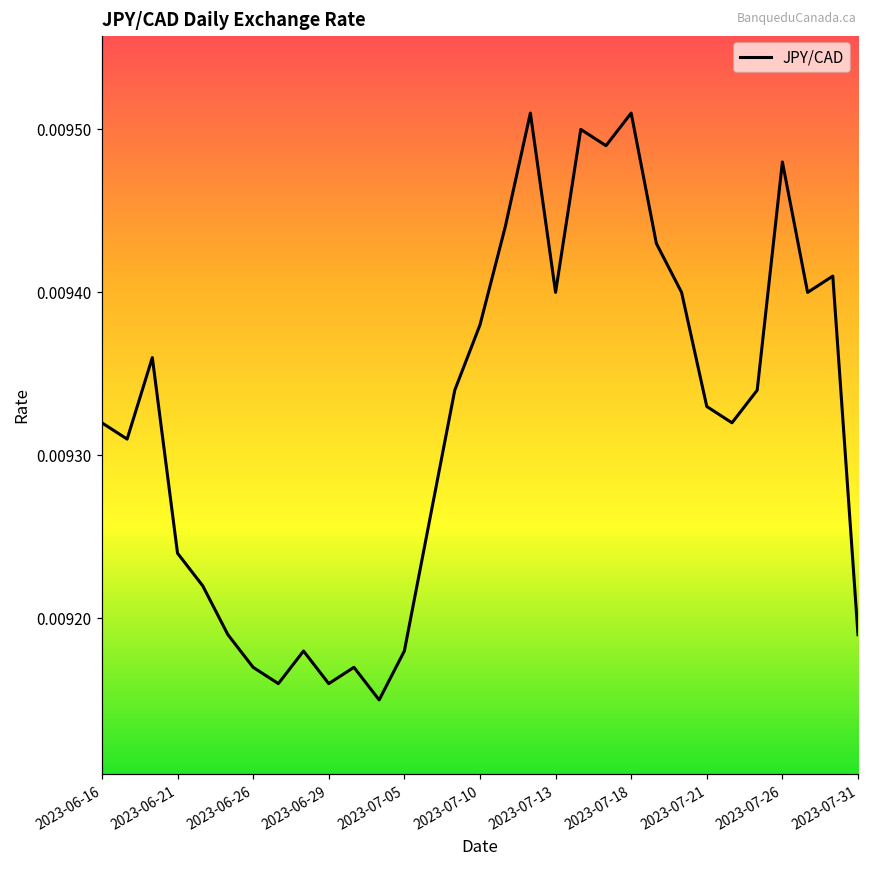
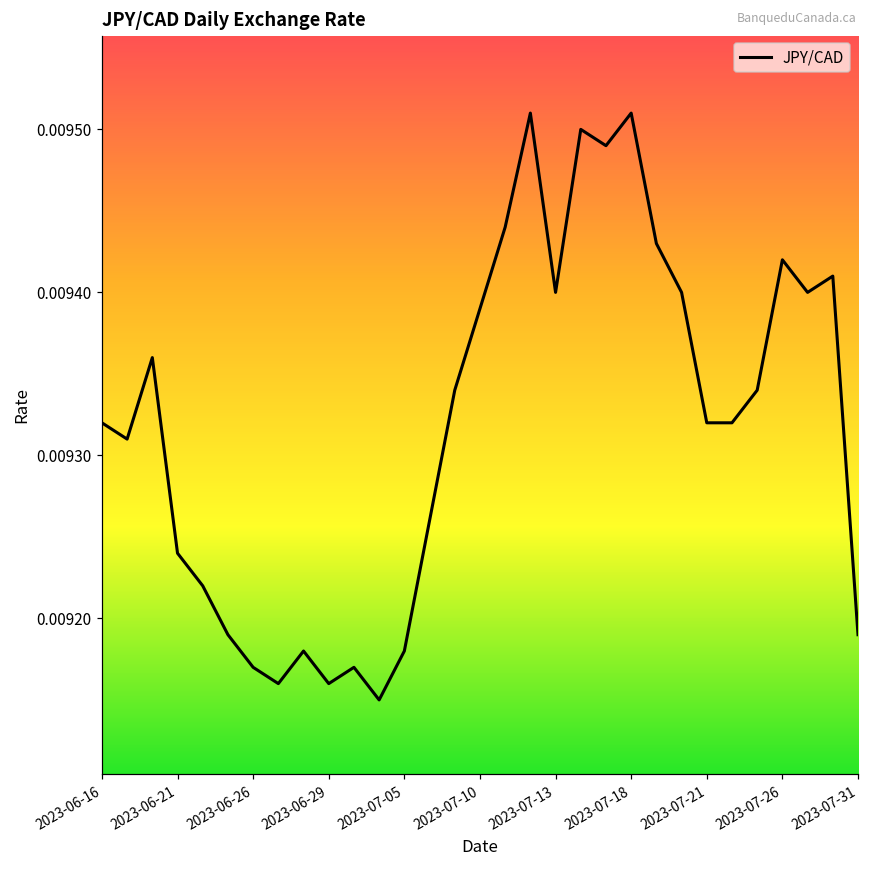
  {
    "2023-06-16": 0.00932,
    "2023-06-21": 0.00924,
    "2023-06-26": 0.00917,
    "2023-06-29": 0.00916,
    "2023-07-05": 0.00918,
-   "2023-07-10": 0.00938,
+   "2023-07-10": 0.00939,
    "2023-07-13": 0.00940,
    "2023-07-18": 0.00951,
-   "2023-07-21": 0.00933,
-   "2023-07-26": 0.00948,
+   "2023-07-21": 0.00932,
+   "2023-07-26": 0.00942,
    "2023-07-31": 0.00919
  }
